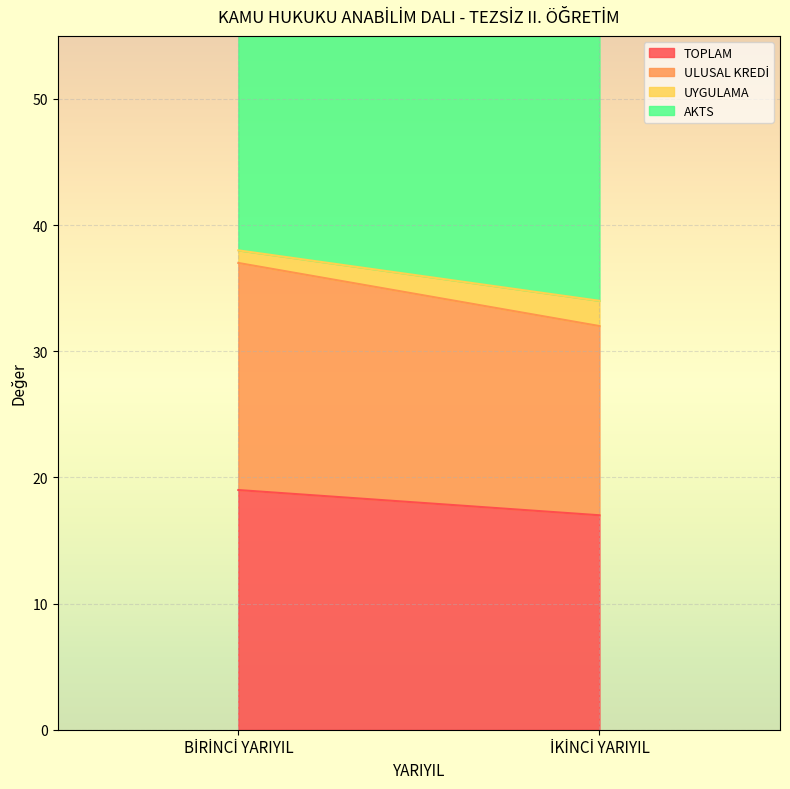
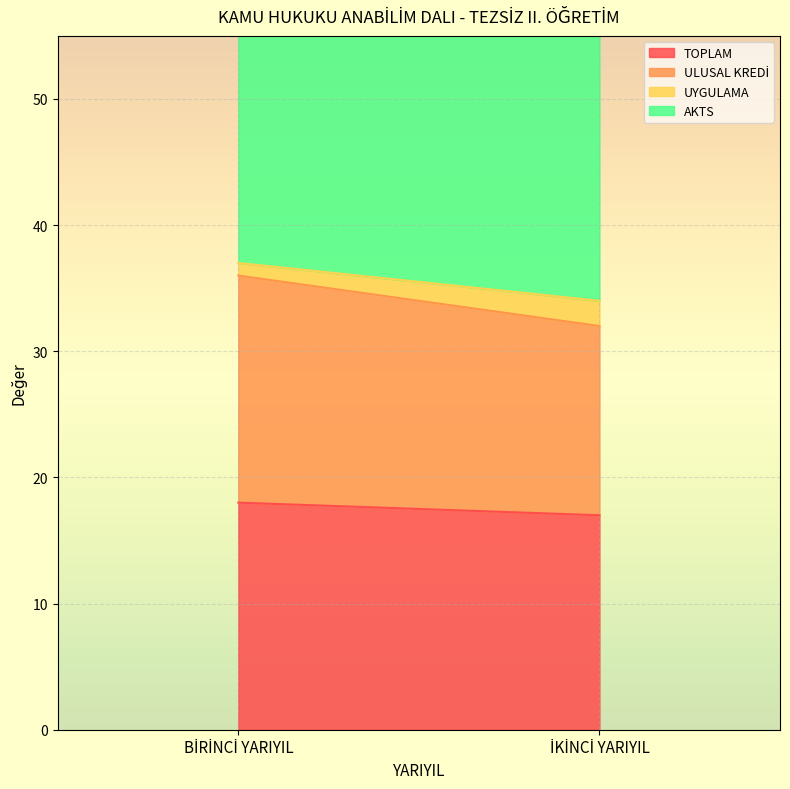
  {
    "TOPLAM": {
-     "BİRİNCİ YARIYIL": 19,
+     "BİRİNCİ YARIYIL": 18,
      "İKİNCİ YARIYIL": 17
    },
    "ULUSAL KREDİ": {
      "BİRİNCİ YARIYIL": 18,
      "İKİNCİ YARIYIL": 15
    },
    "UYGULAMA": {
      "BİRİNCİ YARIYIL": 1,
      "İKİNCİ YARIYIL": 2
    }
  }
